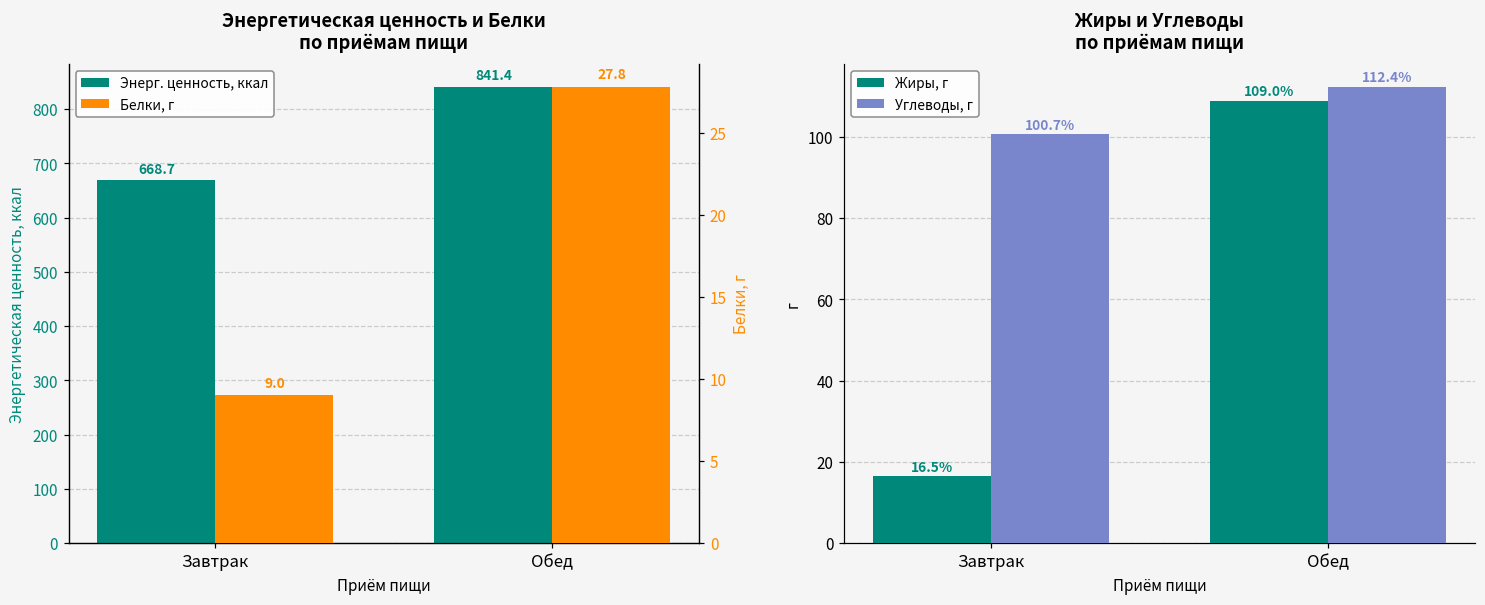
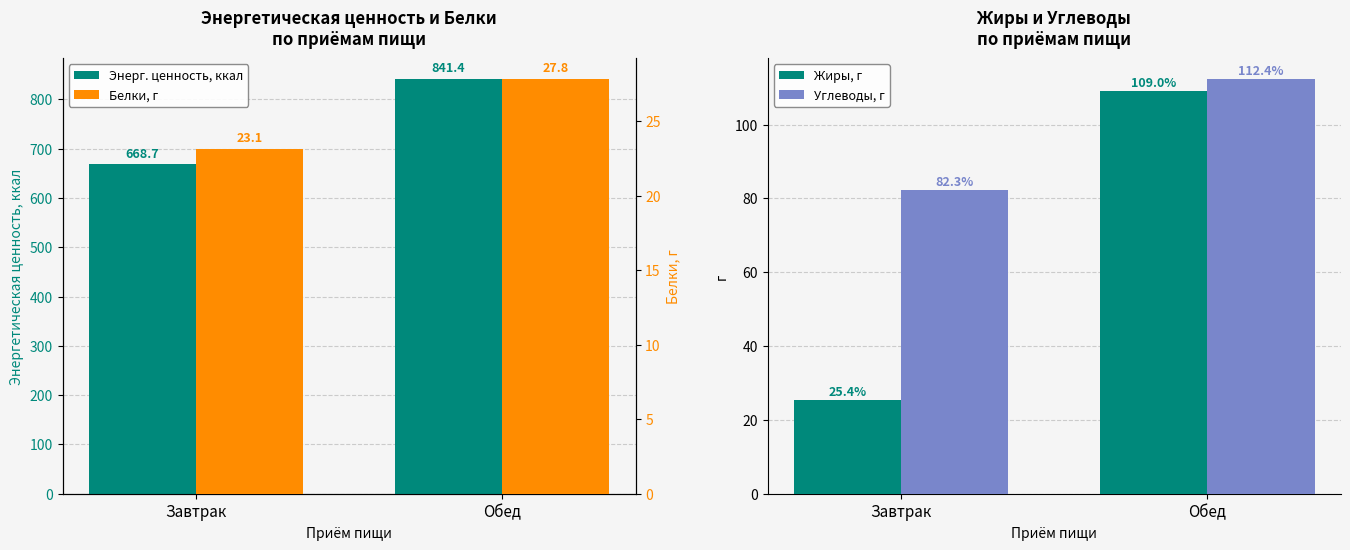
  {
    "Энергетическая ценность и Белки по приёмам пищи": {
      "Энерг. ценность, ккал": {
        "Завтрак": "668.7",
        "Обед": "841.4"
      },
      "Белки, г": {
-       "Завтрак": "9.0",
+       "Завтрак": "23.1",
        "Обед": "27.8"
      }
    },
    "Жиры и Углеводы по приёмам пищи": {
      "Жиры, г": {
-       "Завтрак": "16.5%",
+       "Завтрак": "25.4%",
        "Обед": "109.0%"
      },
      "Углеводы, г": {
-       "Завтрак": "100.7%",
+       "Завтрак": "82.3%",
        "Обед": "112.4%"
      }
    }
  }
